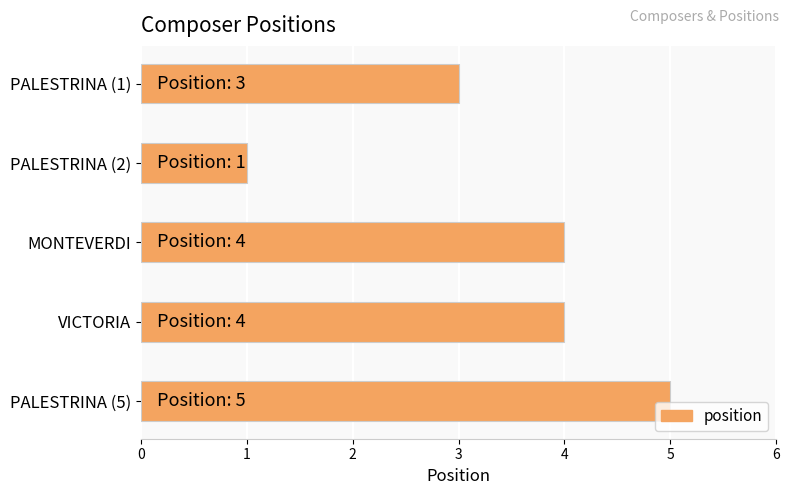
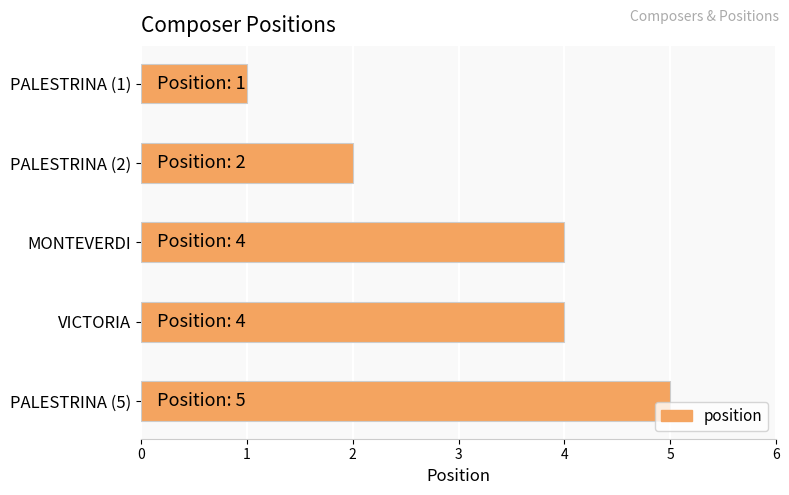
  {
-   "PALESTRINA (1)": 3,
-   "PALESTRINA (2)": 1,
+   "PALESTRINA (1)": 1,
+   "PALESTRINA (2)": 2,
    "MONTEVERDI": 4,
    "VICTORIA": 4,
    "PALESTRINA (5)": 5
  }
